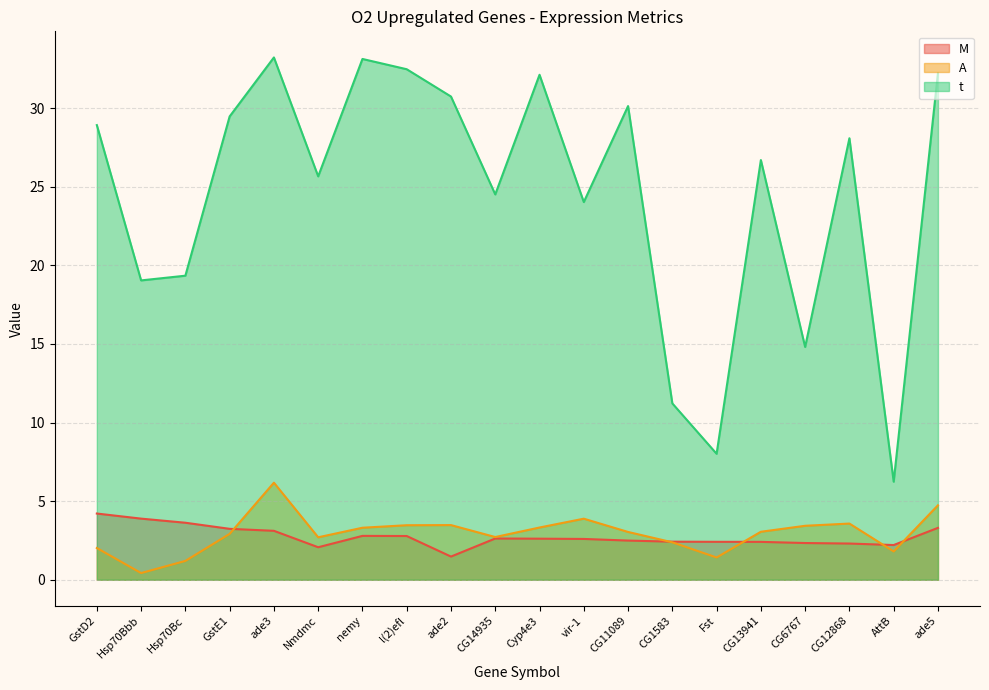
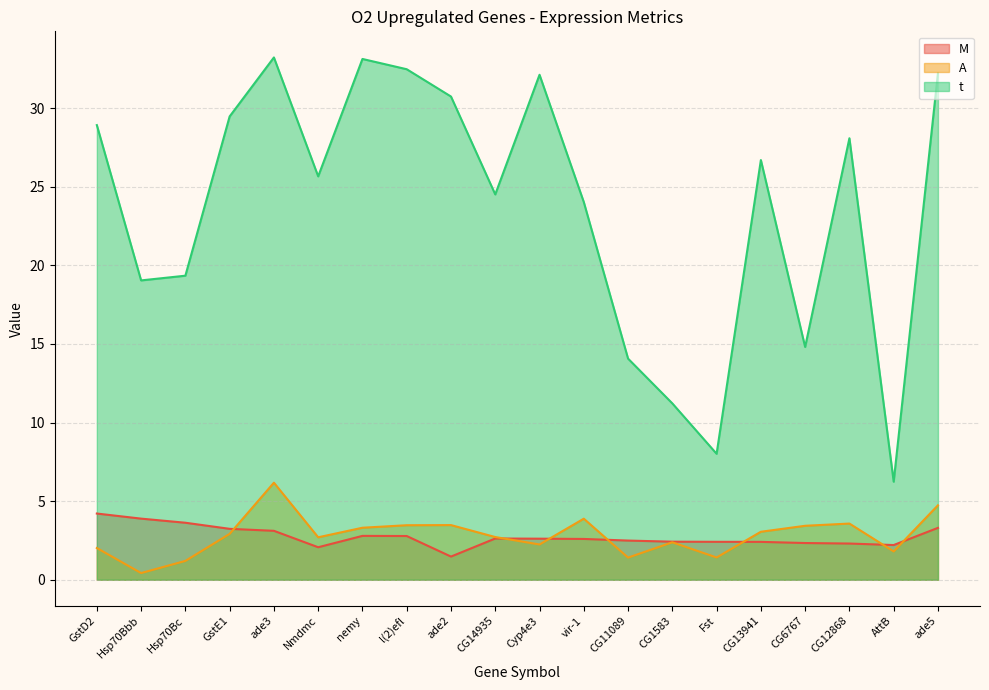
  {
    "M": {
      "GstD2": 4.2,
      "Hsp70Bbb": 3.9,
      "Hsp70Bc": 3.6,
      "GstE1": 3.2,
      "ade3": 3.1,
      "Nmdmc": 2.1,
      "nemy": 2.8,
      "l(2)efl": 2.8,
      "ade2": 1.5,
      "Cyp4e3": 2.6,
      "vir-1": 2.6,
      "CG11089": 2.5,
      "Fst": 2.4,
      "CG13941": 2.4,
      "CG6767": 2.3,
      "CG12868": 2.3,
      "AttB": 2.2,
      "ade5": 3.3
    },
    "A": {
      "GstD2": 2.0,
      "Hsp70Bbb": 0.4,
      "Hsp70Bc": 1.2,
      "GstE1": 2.9,
      "ade3": 6.2,
      "Nmdmc": 2.7,
      "nemy": 3.3,
      "l(2)efl": 3.5,
      "ade2": 3.5,
-     "Cyp4e3": 3.3,
+     "Cyp4e3": 2.2,
      "vir-1": 3.9,
-     "CG11089": 3.0,
+     "CG11089": 1.4,
      "Fst": 1.4,
      "CG13941": 3.1,
      "CG6767": 3.4,
      "CG12868": 3.6,
      "AttB": 1.8,
      "ade5": 4.7
    },
    "t": {
      "GstD2": 28.9,
      "Hsp70Bbb": 19.0,
      "Hsp70Bc": 19.3,
      "GstE1": 29.5,
      "ade3": 33.2,
      "Nmdmc": 25.7,
      "nemy": 33.1,
      "l(2)efl": 32.5,
      "ade2": 30.7,
      "CG14935": 24.5,
      "Cyp4e3": 32.1,
      "vir-1": 24.0,
-     "CG11089": 30.1,
+     "CG11089": 14.1,
      "CG1583": 11.2,
      "Fst": 8.0,
      "CG13941": 26.7,
      "CG6767": 14.8,
      "CG12868": 28.1,
      "AttB": 6.2
    }
  }
